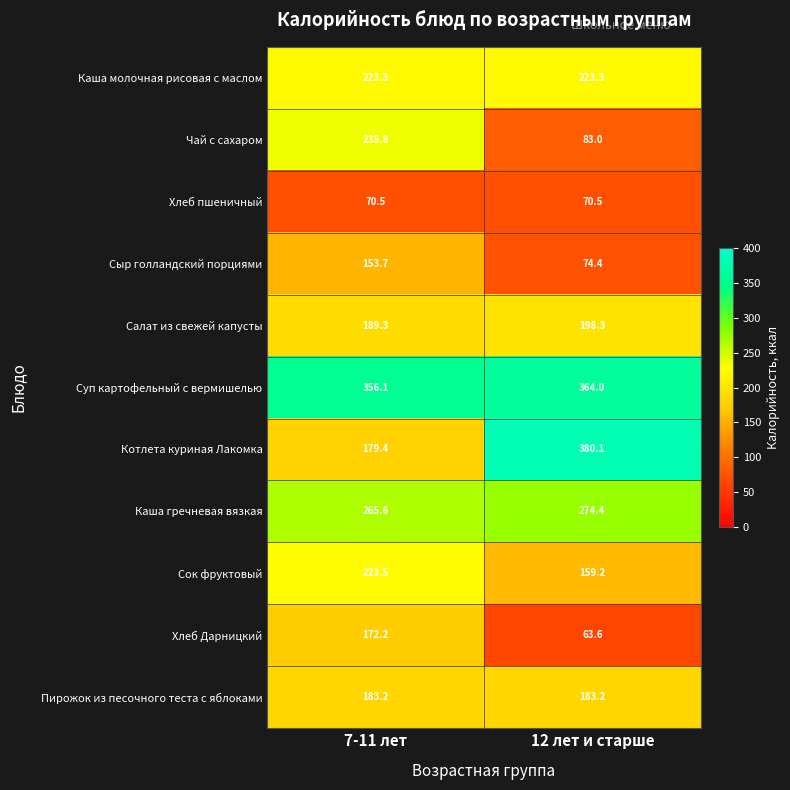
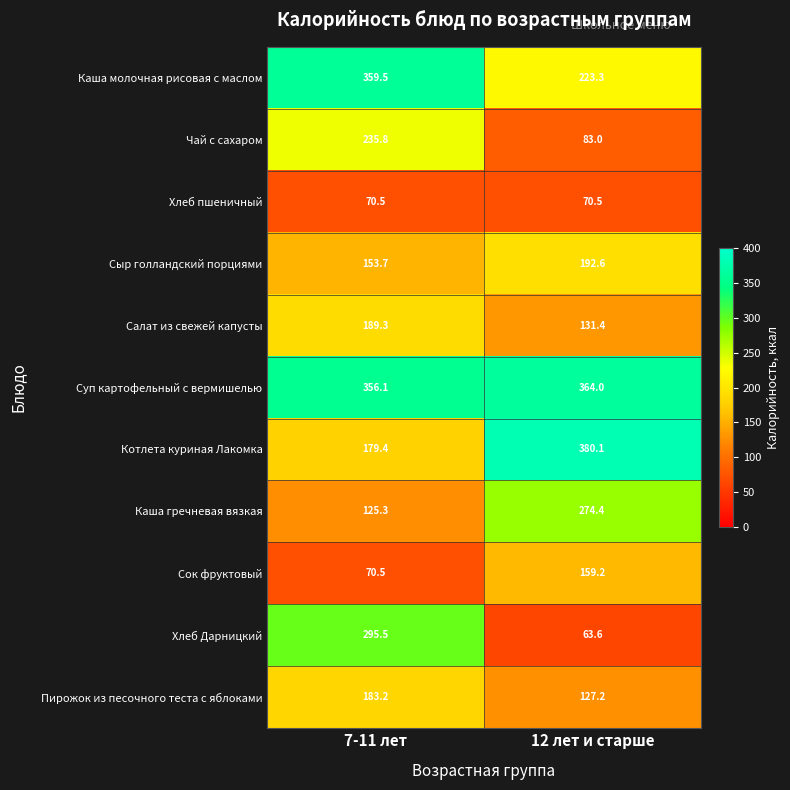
  {
    "Каша молочная рисовая с маслом": {
-     "7-11 лет": 223.3
+     "7-11 лет": 359.5
    },
    "Сыр голландский порциями": {
-     "12 лет и старше": 74.4
+     "12 лет и старше": 192.6
    },
    "Салат из свежей капусты": {
-     "12 лет и старше": 198.3
+     "12 лет и старше": 131.4
    },
    "Каша гречневая вязкая": {
-     "7-11 лет": 265.6
+     "7-11 лет": 125.3
    },
    "Сок фруктовый": {
-     "7-11 лет": 223.5
+     "7-11 лет": 70.5
    },
    "Хлеб Дарницкий": {
-     "7-11 лет": 172.2
+     "7-11 лет": 295.5
    },
    "Пирожок из песочного теста с яблоками": {
-     "12 лет и старше": 183.2
+     "12 лет и старше": 127.2
    }
  }
